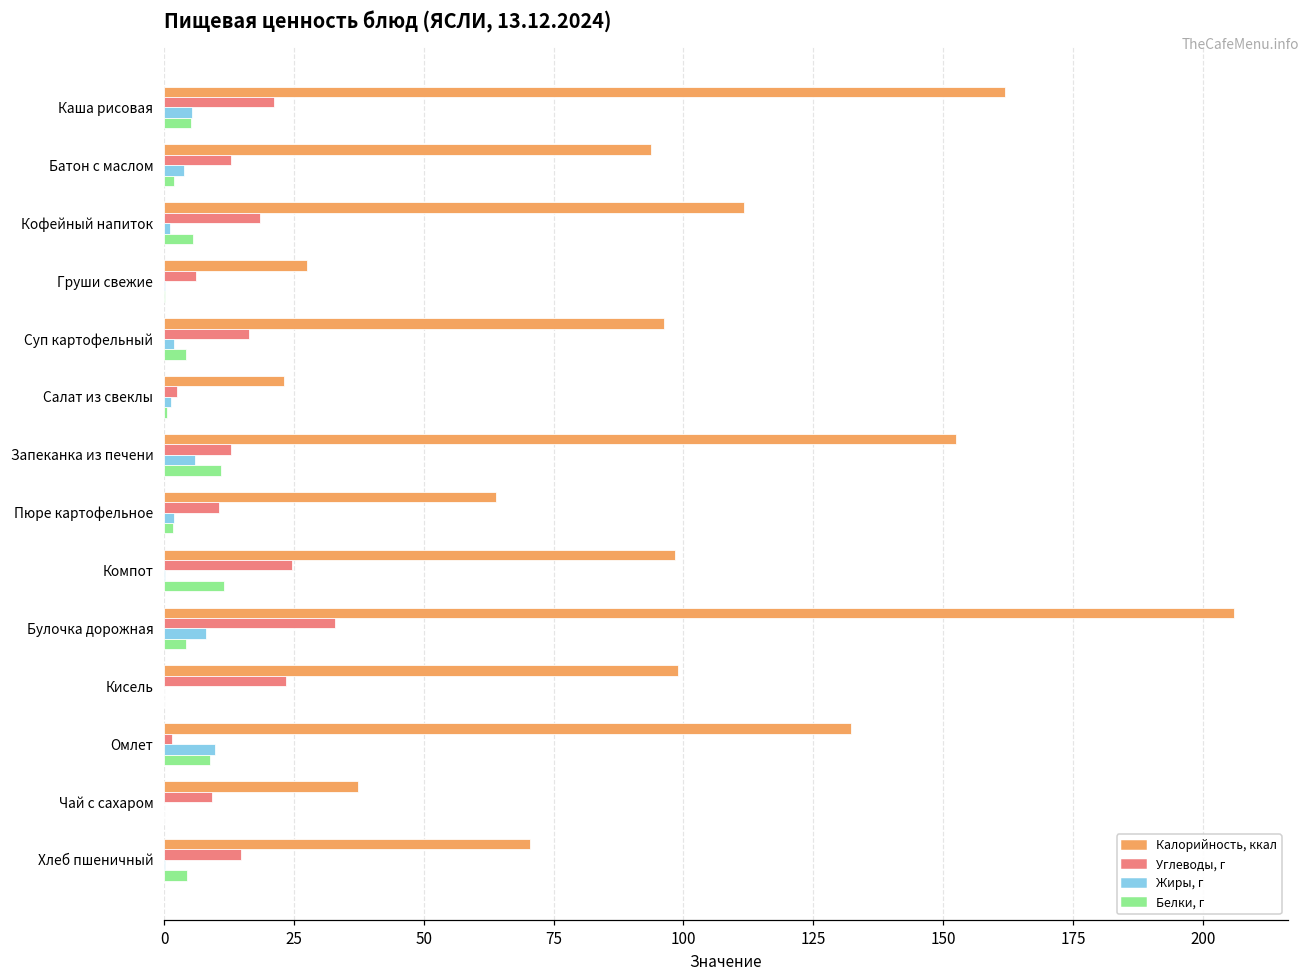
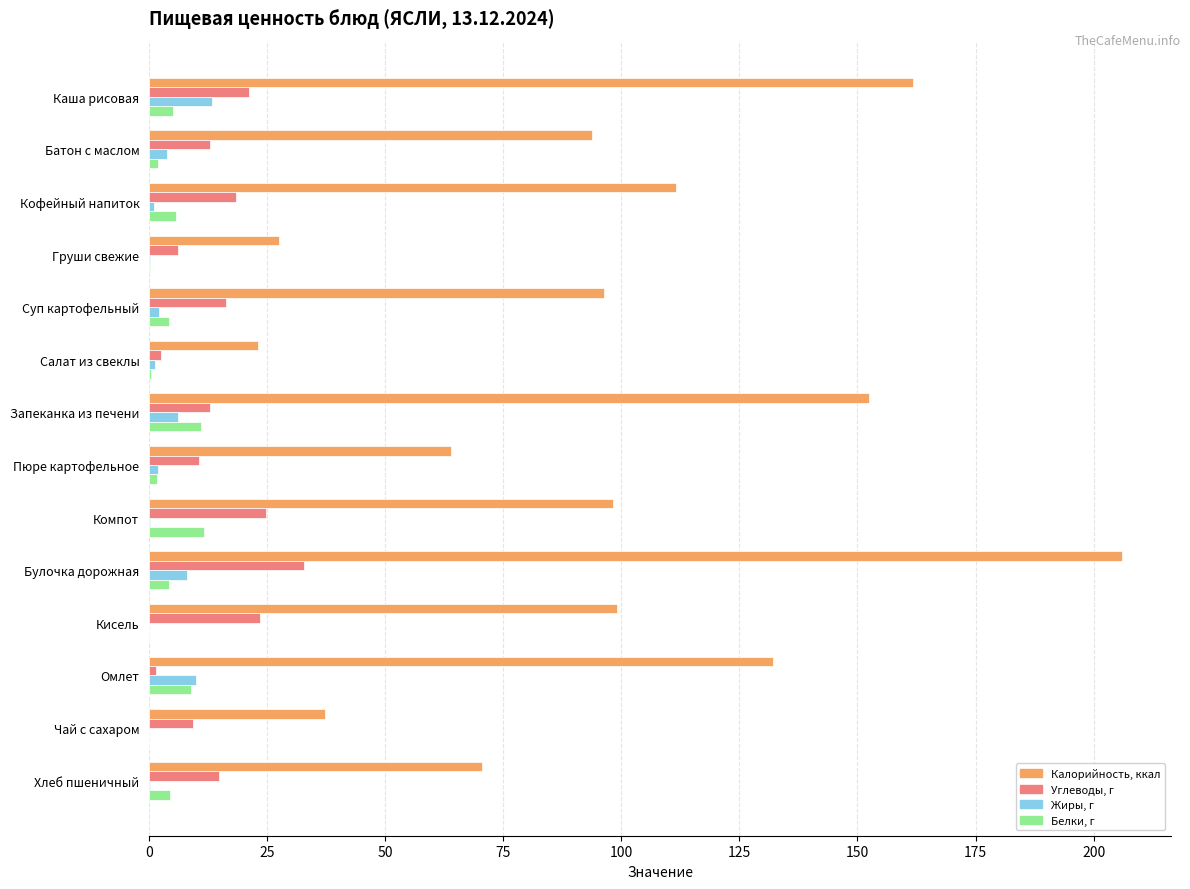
  {
    "Жиры, г": {
-     "Каша рисовая": 5,
+     "Каша рисовая": 13,
      "Батон с маслом": 4,
      "Кофейный напиток": 1,
      "Суп картофельный": 2,
      "Салат из свеклы": 1,
      "Запеканка из печени": 6,
      "Пюре картофельное": 2,
      "Булочка дорожная": 8,
      "Кисель": 0,
      "Омлет": 10
    },
    "Белки, г": {
      "Каша рисовая": 5,
      "Батон с маслом": 2,
      "Кофейный напиток": 6,
      "Суп картофельный": 4,
      "Запеканка из печени": 11,
      "Пюре картофельное": 2,
      "Компот": 12,
      "Булочка дорожная": 4,
      "Кисель": 0,
      "Омлет": 9,
      "Хлеб пшеничный": 4
    }
  }
